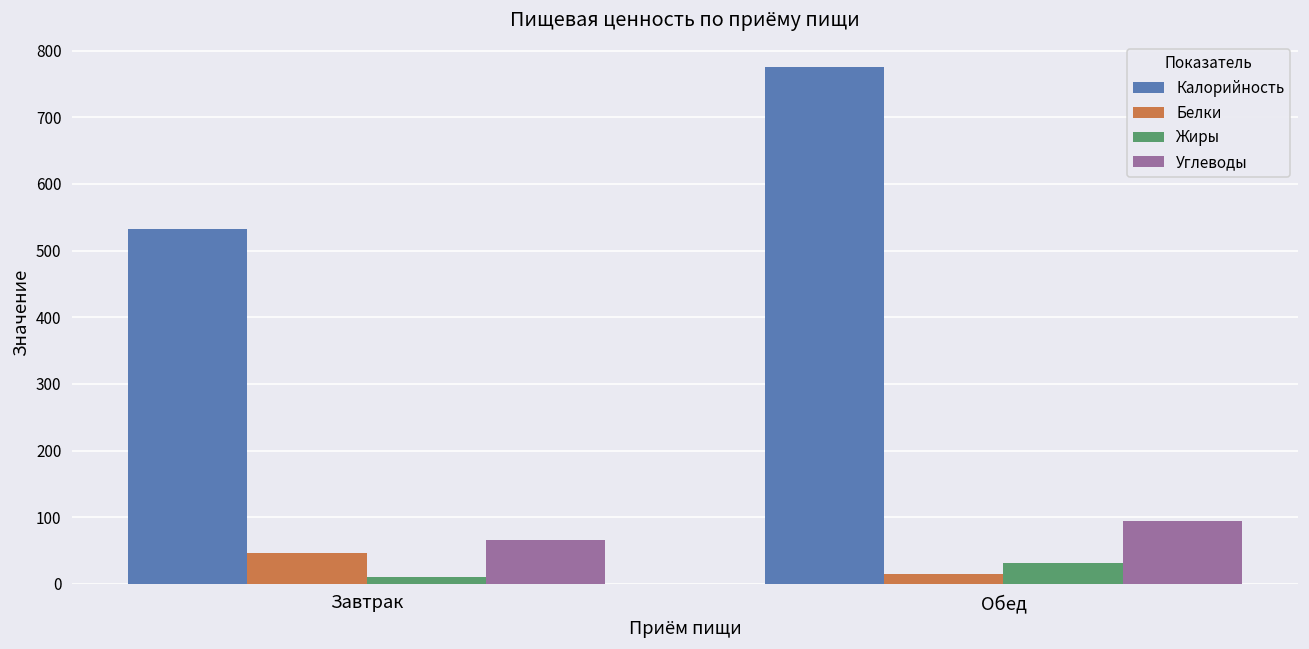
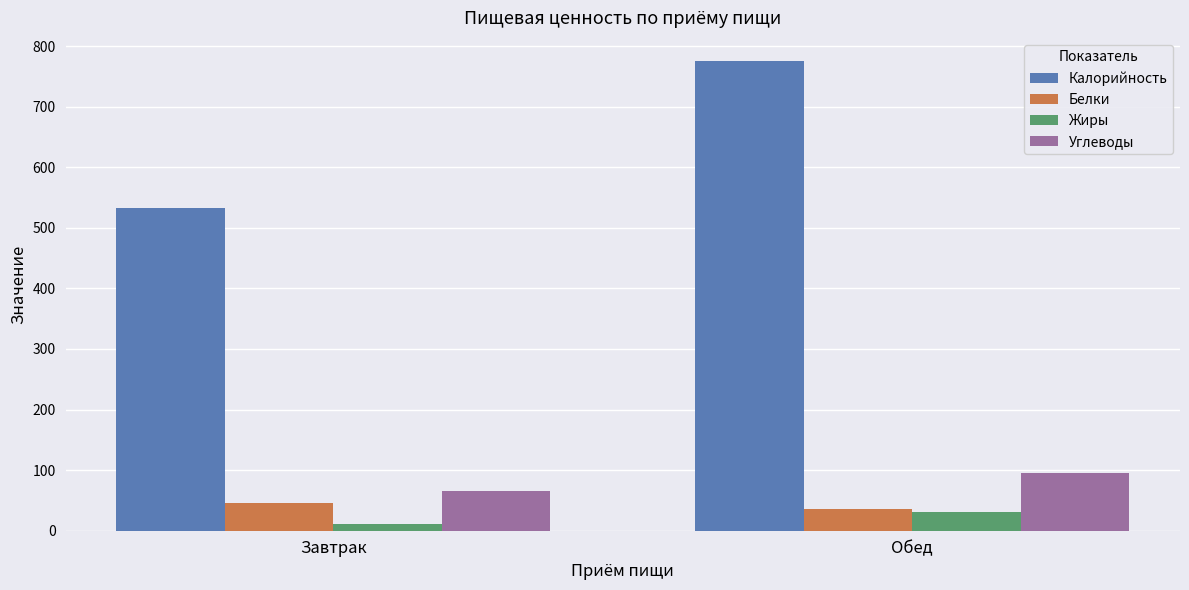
  {
    "Калорийность": {
      "Завтрак": 530,
      "Обед": 770
    },
    "Белки": {
      "Завтрак": 50,
-     "Обед": 20
+     "Обед": 40
    },
    "Жиры": {
      "Завтрак": 10,
      "Обед": 30
    },
    "Углеводы": {
      "Завтрак": 70,
      "Обед": 90
    }
  }
